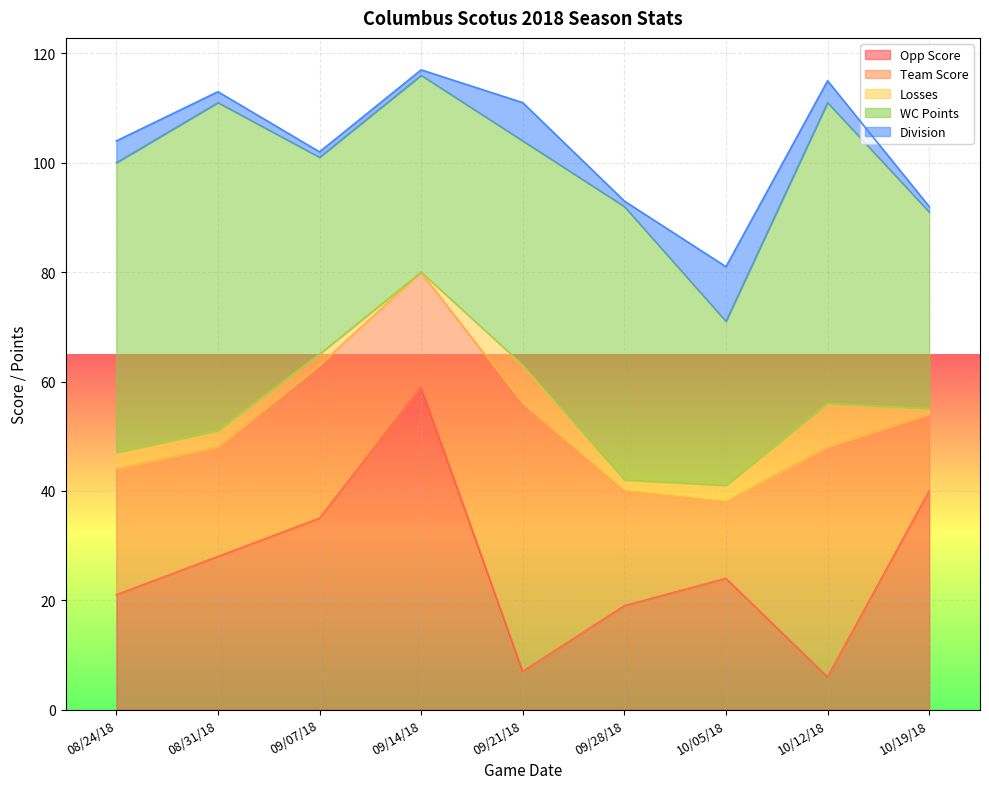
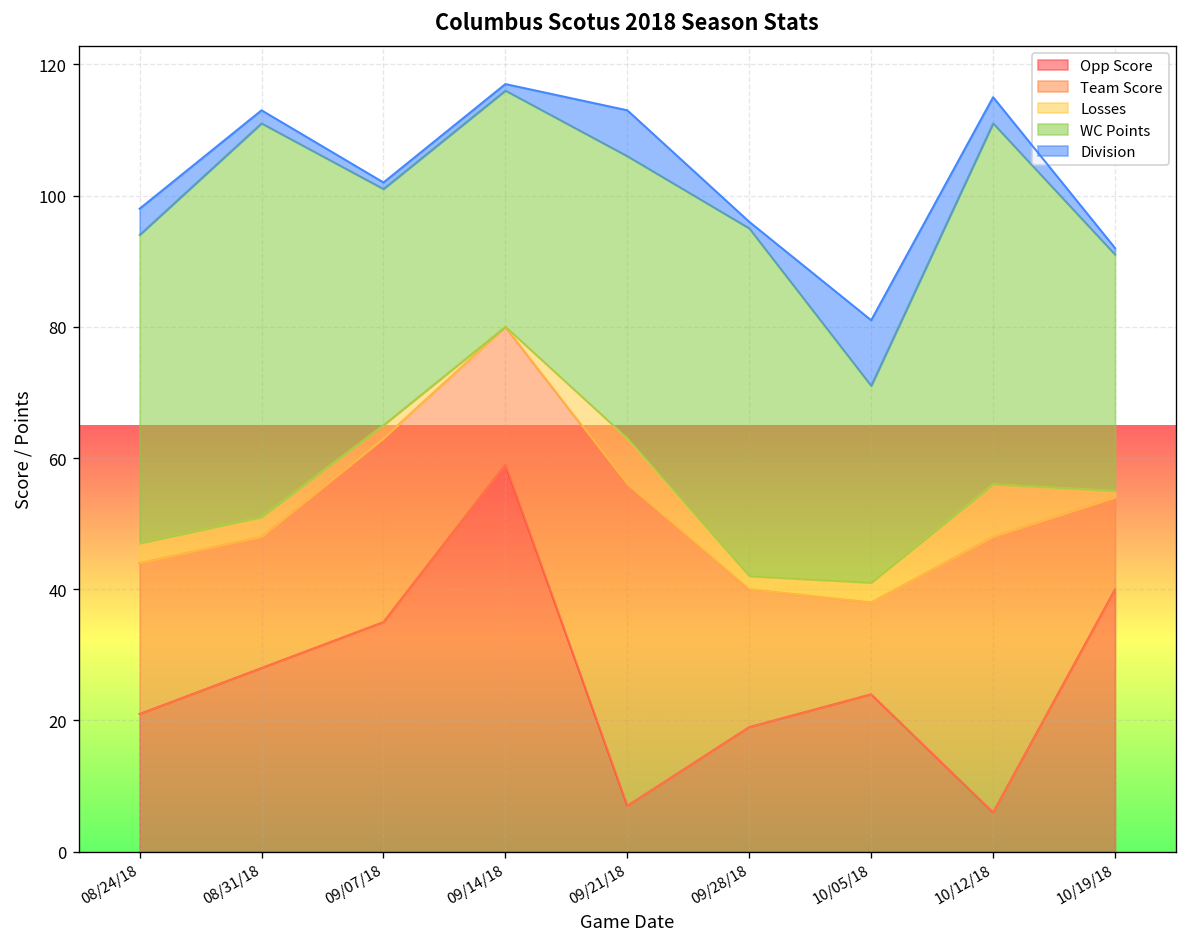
  {
    "WC Points": {
-     "08/24/18": 53,
+     "08/24/18": 47,
      "08/31/18": 60,
      "09/07/18": 36,
      "09/14/18": 36,
-     "09/21/18": 41,
-     "09/28/18": 50,
+     "09/21/18": 43,
+     "09/28/18": 53,
      "10/05/18": 30,
      "10/12/18": 55,
      "10/19/18": 36
    },
    "Division": {
      "08/24/18": 4,
      "08/31/18": 2,
      "09/07/18": 1,
      "09/14/18": 1,
      "09/21/18": 7,
      "09/28/18": 1,
      "10/05/18": 10,
      "10/12/18": 4,
      "10/19/18": 1
    }
  }
